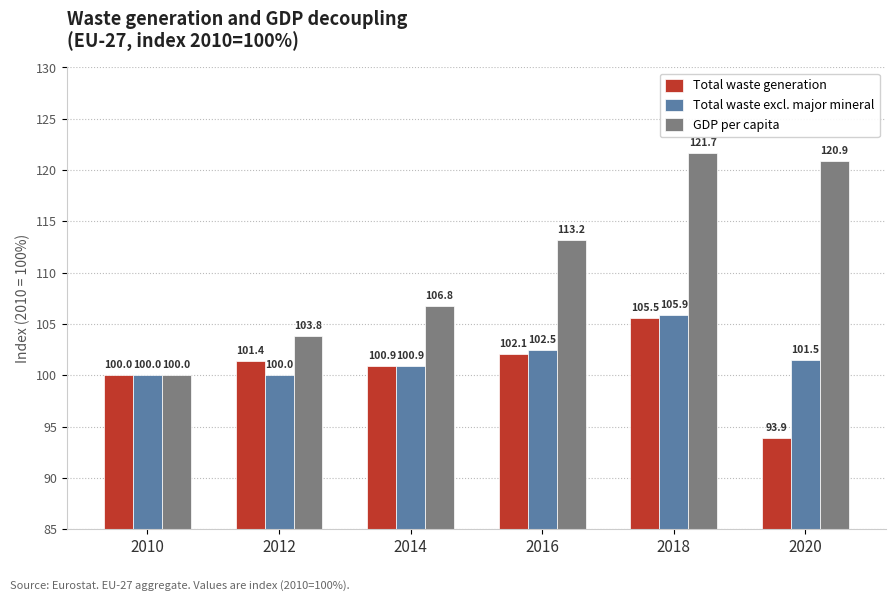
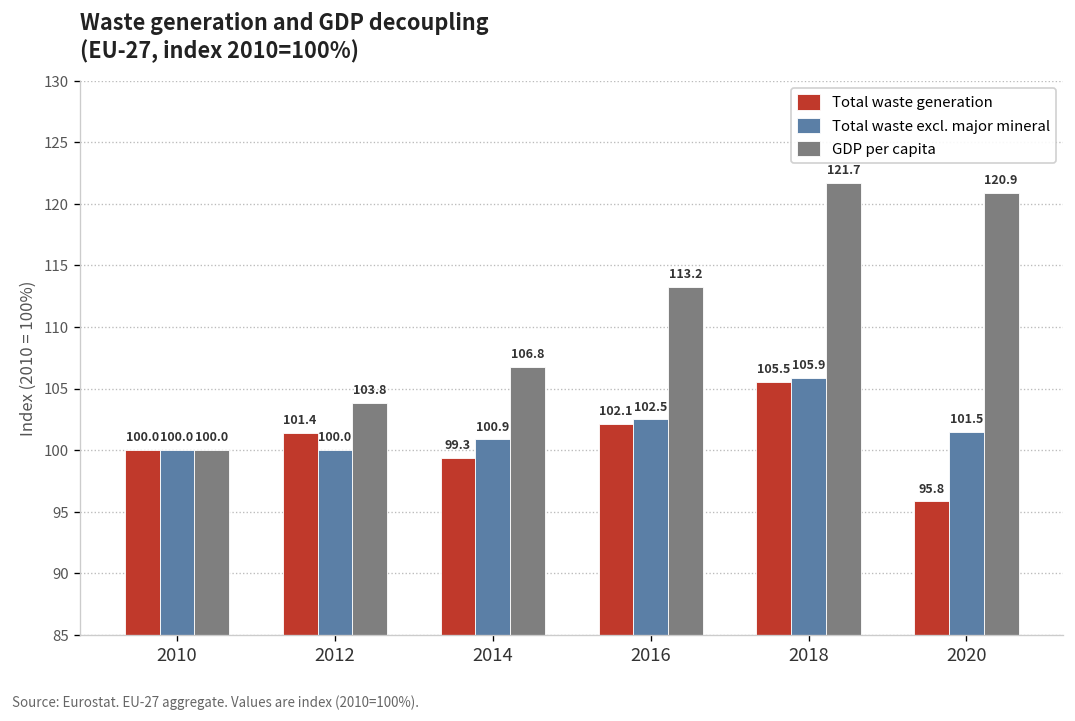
  {
    "Total waste generation": {
      "2010": 100.0,
      "2012": 101.4,
-     "2014": 100.9,
+     "2014": 99.3,
      "2016": 102.1,
      "2018": 105.5,
-     "2020": 93.9
+     "2020": 95.8
    }
  }
